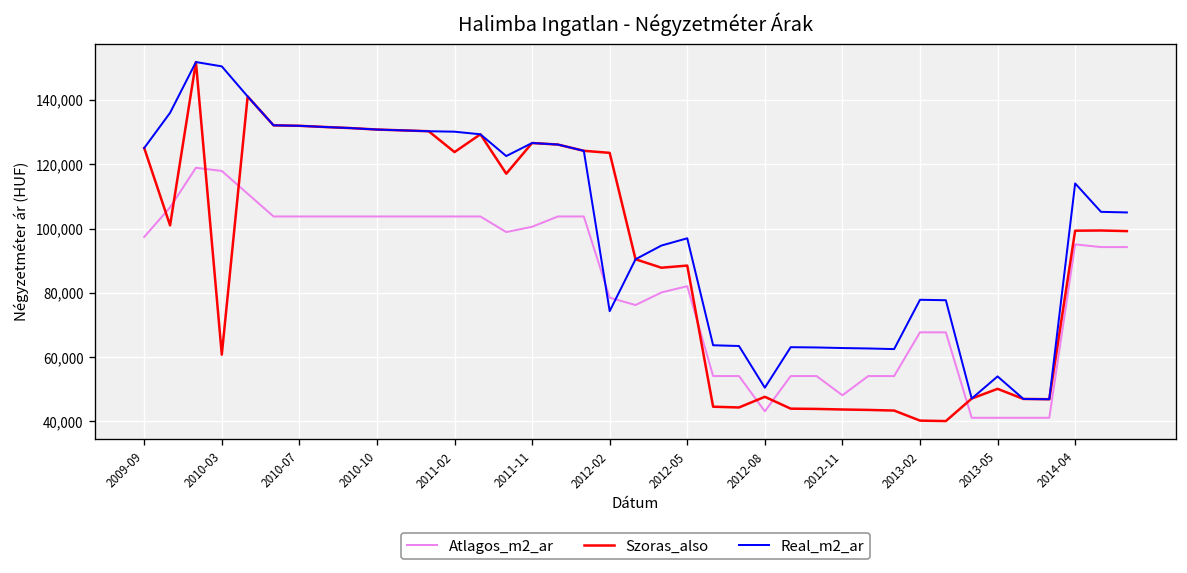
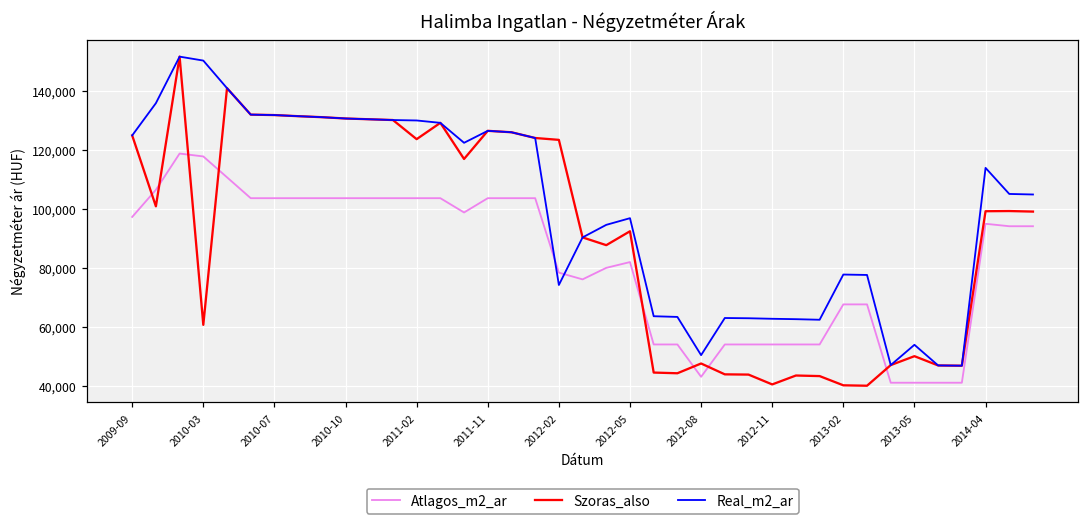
  {
    "Atlagos_m2_ar": {
      "2009-09": "97,000",
      "2010-03": "118,000",
      "2010-07": "104,000",
      "2010-10": "104,000",
      "2011-02": "104,000",
-     "2011-11": "101,000",
+     "2011-11": "104,000",
      "2012-02": "78,000",
      "2012-05": "82,000",
      "2012-08": "43,000",
-     "2012-11": "48,000",
+     "2012-11": "54,000",
      "2013-02": "68,000",
      "2013-05": "41,000",
      "2014-04": "95,000"
    },
    "Szoras_also": {
      "2010-03": "61,000",
      "2011-02": "124,000",
      "2012-02": "124,000",
-     "2012-05": "88,000",
+     "2012-05": "93,000",
      "2012-08": "48,000",
-     "2012-11": "44,000",
+     "2012-11": "41,000",
      "2013-02": "40,000",
      "2013-05": "50,000",
      "2014-04": "99,000"
    },
    "Real_m2_ar": {
      "2010-03": "150,000",
      "2011-02": "130,000",
      "2012-02": "74,000",
      "2012-05": "97,000",
      "2012-08": "50,000",
      "2012-11": "63,000",
      "2013-02": "78,000",
      "2013-05": "54,000",
      "2014-04": "114,000"
    }
  }
